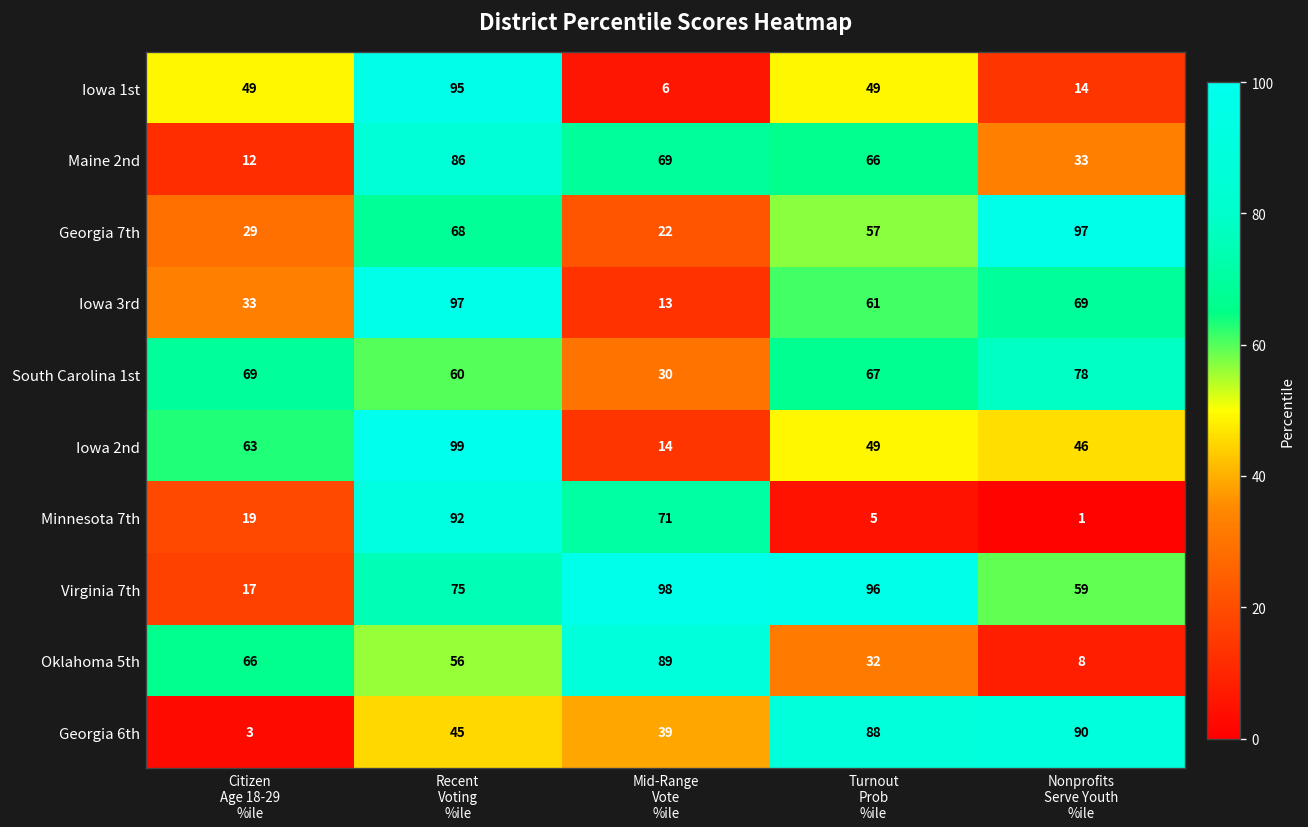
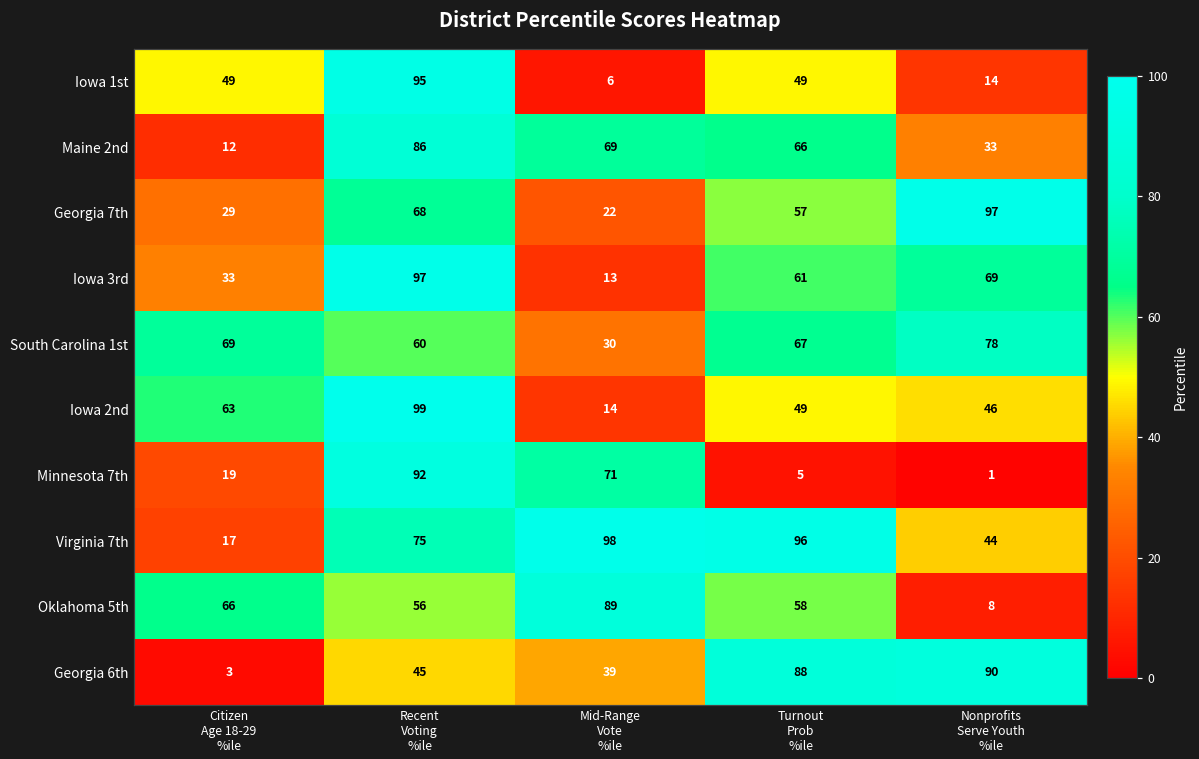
  {
    "Iowa 1st": {
      "Citizen Age 18-29 %ile": 49,
      "Recent Voting %ile": 95,
      "Mid-Range Vote %ile": 6,
      "Turnout Prob %ile": 49,
      "Nonprofits Serve Youth %ile": 14
    },
    "Maine 2nd": {
      "Citizen Age 18-29 %ile": 12,
      "Recent Voting %ile": 86,
      "Mid-Range Vote %ile": 69,
      "Turnout Prob %ile": 66,
      "Nonprofits Serve Youth %ile": 33
    },
    "Georgia 7th": {
      "Citizen Age 18-29 %ile": 29,
      "Recent Voting %ile": 68,
      "Mid-Range Vote %ile": 22,
      "Turnout Prob %ile": 57,
      "Nonprofits Serve Youth %ile": 97
    },
    "Iowa 3rd": {
      "Citizen Age 18-29 %ile": 33,
      "Recent Voting %ile": 97,
      "Mid-Range Vote %ile": 13,
      "Turnout Prob %ile": 61,
      "Nonprofits Serve Youth %ile": 69
    },
    "South Carolina 1st": {
      "Citizen Age 18-29 %ile": 69,
      "Recent Voting %ile": 60,
      "Mid-Range Vote %ile": 30,
      "Turnout Prob %ile": 67,
      "Nonprofits Serve Youth %ile": 78
    },
    "Iowa 2nd": {
      "Citizen Age 18-29 %ile": 63,
      "Recent Voting %ile": 99,
      "Mid-Range Vote %ile": 14,
      "Turnout Prob %ile": 49,
      "Nonprofits Serve Youth %ile": 46
    },
    "Minnesota 7th": {
      "Citizen Age 18-29 %ile": 19,
      "Recent Voting %ile": 92,
      "Mid-Range Vote %ile": 71,
      "Turnout Prob %ile": 5,
      "Nonprofits Serve Youth %ile": 1
    },
    "Virginia 7th": {
      "Citizen Age 18-29 %ile": 17,
      "Recent Voting %ile": 75,
      "Mid-Range Vote %ile": 98,
      "Turnout Prob %ile": 96,
-     "Nonprofits Serve Youth %ile": 59
+     "Nonprofits Serve Youth %ile": 44
    },
    "Oklahoma 5th": {
      "Citizen Age 18-29 %ile": 66,
      "Recent Voting %ile": 56,
      "Mid-Range Vote %ile": 89,
-     "Turnout Prob %ile": 32,
+     "Turnout Prob %ile": 58,
      "Nonprofits Serve Youth %ile": 8
    },
    "Georgia 6th": {
      "Citizen Age 18-29 %ile": 3,
      "Recent Voting %ile": 45,
      "Mid-Range Vote %ile": 39,
      "Turnout Prob %ile": 88,
      "Nonprofits Serve Youth %ile": 90
    }
  }
